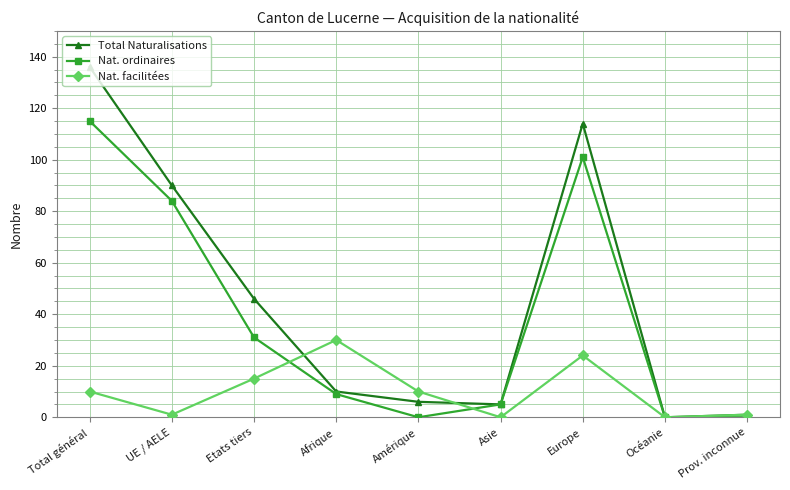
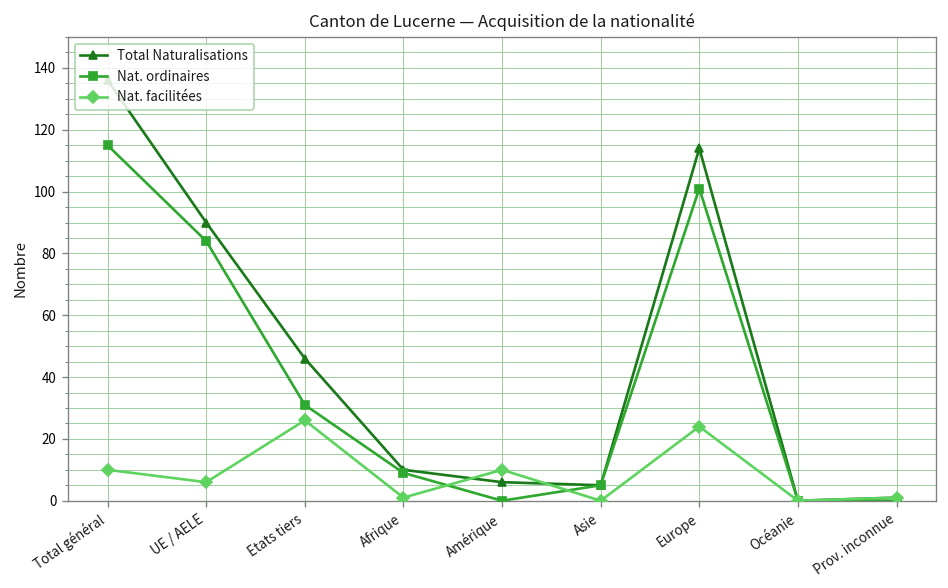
  {
    "Nat. facilitées": {
      "Total général": 10,
-     "UE / AELE": 1,
-     "Etats tiers": 15,
-     "Afrique": 30,
+     "UE / AELE": 6,
+     "Etats tiers": 26,
+     "Afrique": 1,
      "Amérique": 10,
      "Asie": 0,
      "Europe": 24
    }
  }
